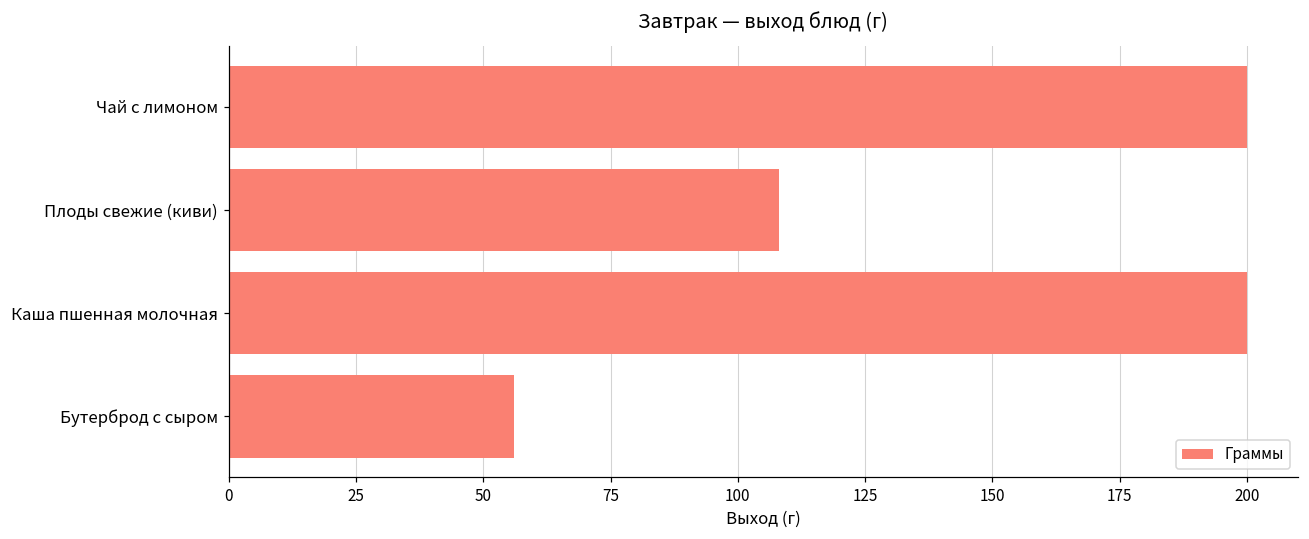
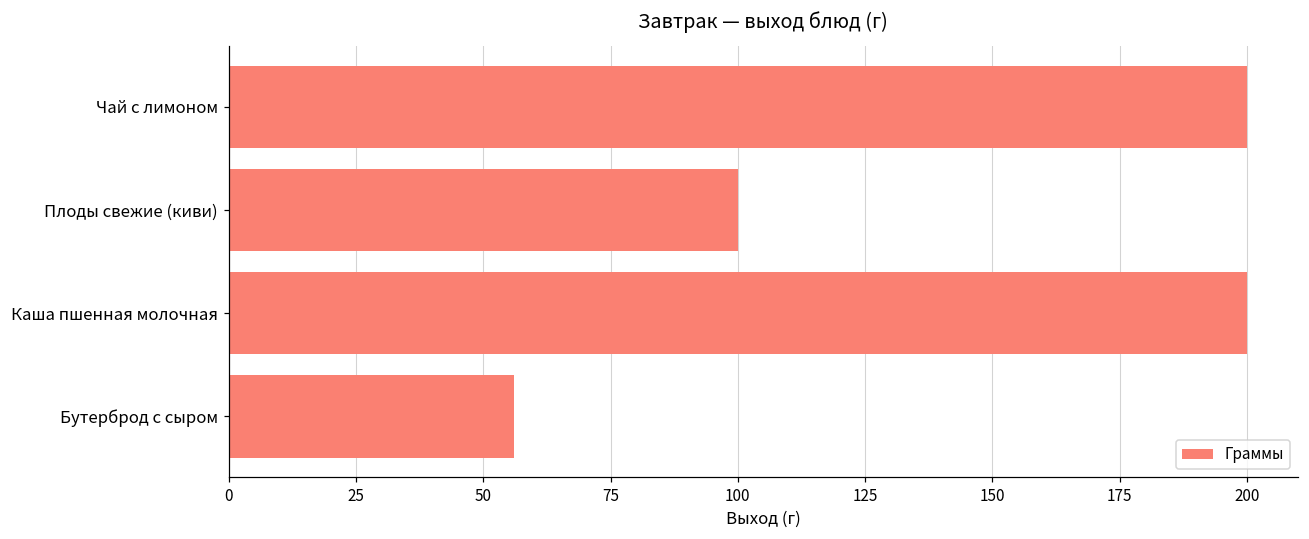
  {
    "Чай с лимоном": 200,
-   "Плоды свежие (киви)": 108,
+   "Плоды свежие (киви)": 100,
    "Каша пшенная молочная": 200,
    "Бутерброд с сыром": 56
  }
